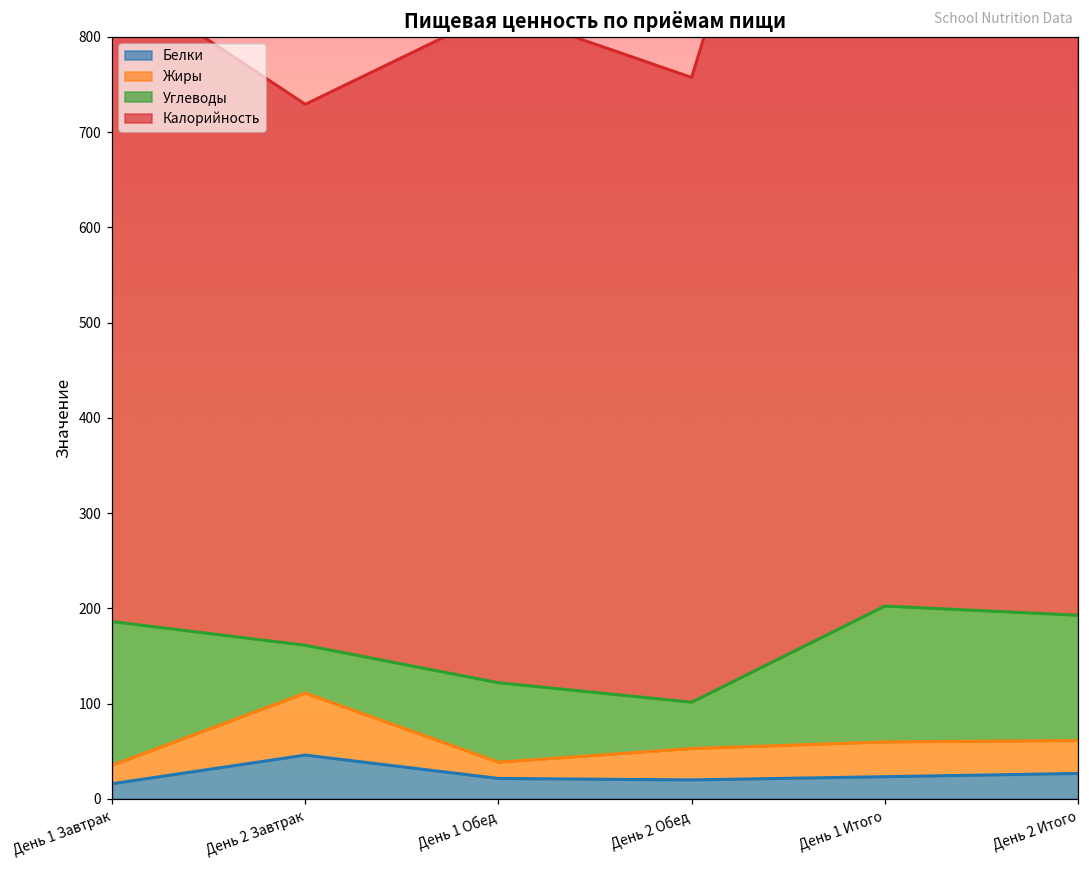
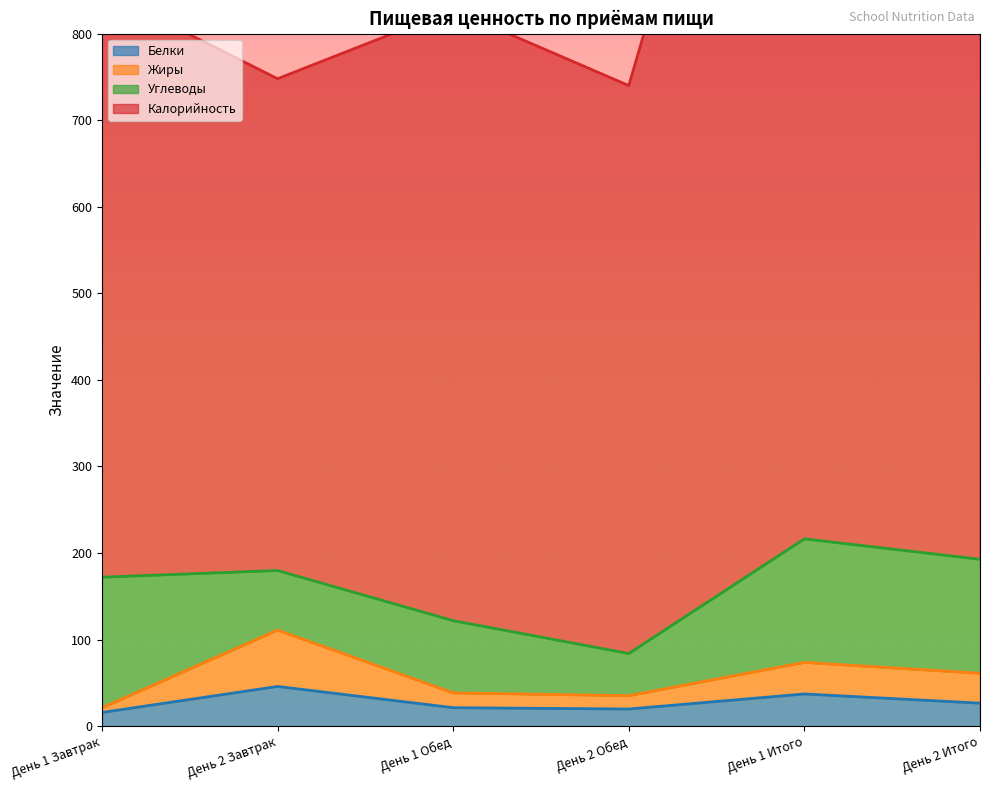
  {
    "Белки": {
      "День 1 Завтрак": 20,
      "День 2 Завтрак": 50,
      "День 1 Обед": 20,
      "День 2 Обед": 20,
-     "День 1 Итого": 20,
+     "День 1 Итого": 40,
      "День 2 Итого": 30
    },
    "Жиры": {
-     "День 1 Завтрак": 20,
+     "День 1 Завтрак": 10,
      "День 2 Завтрак": 70,
      "День 1 Обед": 20,
-     "День 2 Обед": 30,
+     "День 2 Обед": 20,
      "День 1 Итого": 40,
      "День 2 Итого": 30
    },
    "Углеводы": {
      "День 1 Завтрак": 150,
-     "День 2 Завтрак": 50,
+     "День 2 Завтрак": 70,
      "День 1 Обед": 80,
      "День 2 Обед": 50,
      "День 1 Итого": 140,
      "День 2 Итого": 130
    },
    "Калорийность": {
      "День 2 Завтрак": 570,
      "День 2 Обед": 660
    }
  }
